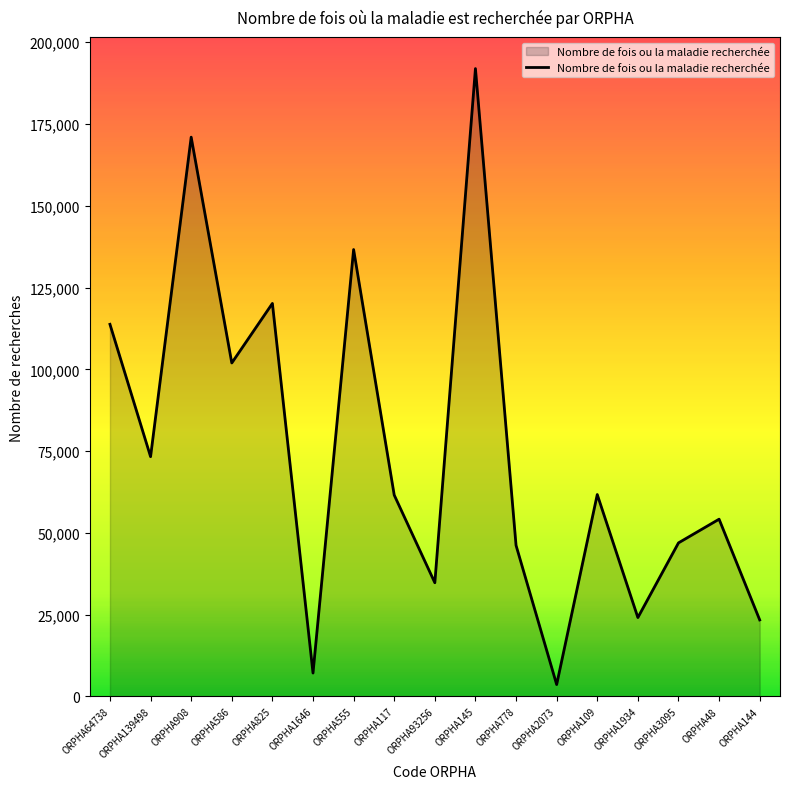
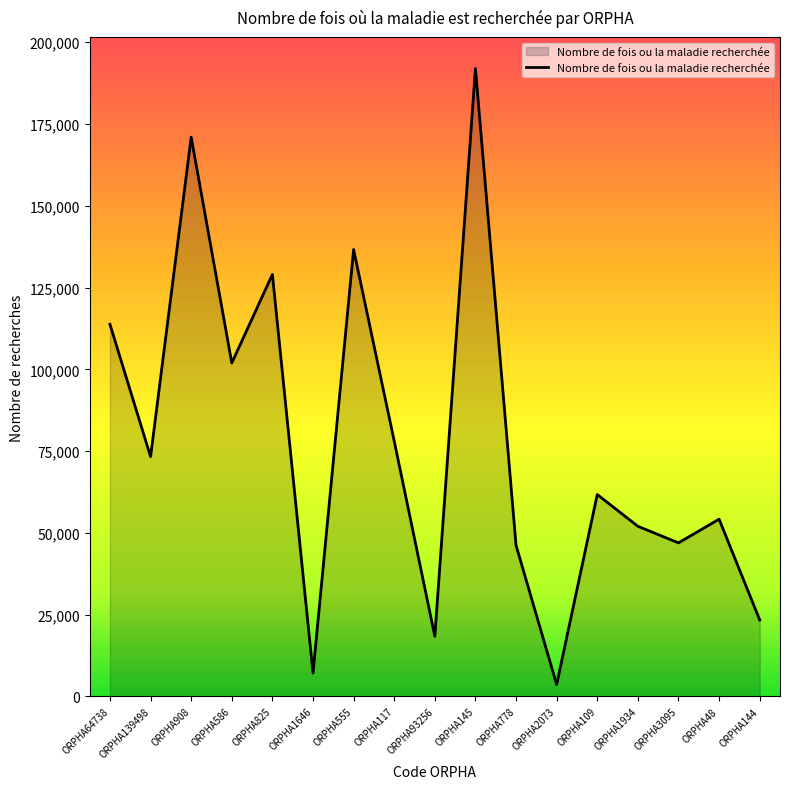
  {
    "ORPHA64738": "114,000",
    "ORPHA139498": "73,000",
    "ORPHA908": "171,000",
    "ORPHA586": "102,000",
-   "ORPHA825": "120,000",
+   "ORPHA825": "129,000",
    "ORPHA1646": "7,000",
    "ORPHA555": "137,000",
-   "ORPHA117": "62,000",
-   "ORPHA93256": "35,000",
+   "ORPHA117": "78,000",
+   "ORPHA93256": "18,000",
    "ORPHA145": "192,000",
    "ORPHA778": "46,000",
    "ORPHA2073": "4,000",
    "ORPHA109": "62,000",
-   "ORPHA1934": "24,000",
+   "ORPHA1934": "52,000",
    "ORPHA3095": "47,000",
    "ORPHA48": "54,000",
    "ORPHA144": "23,000"
  }
